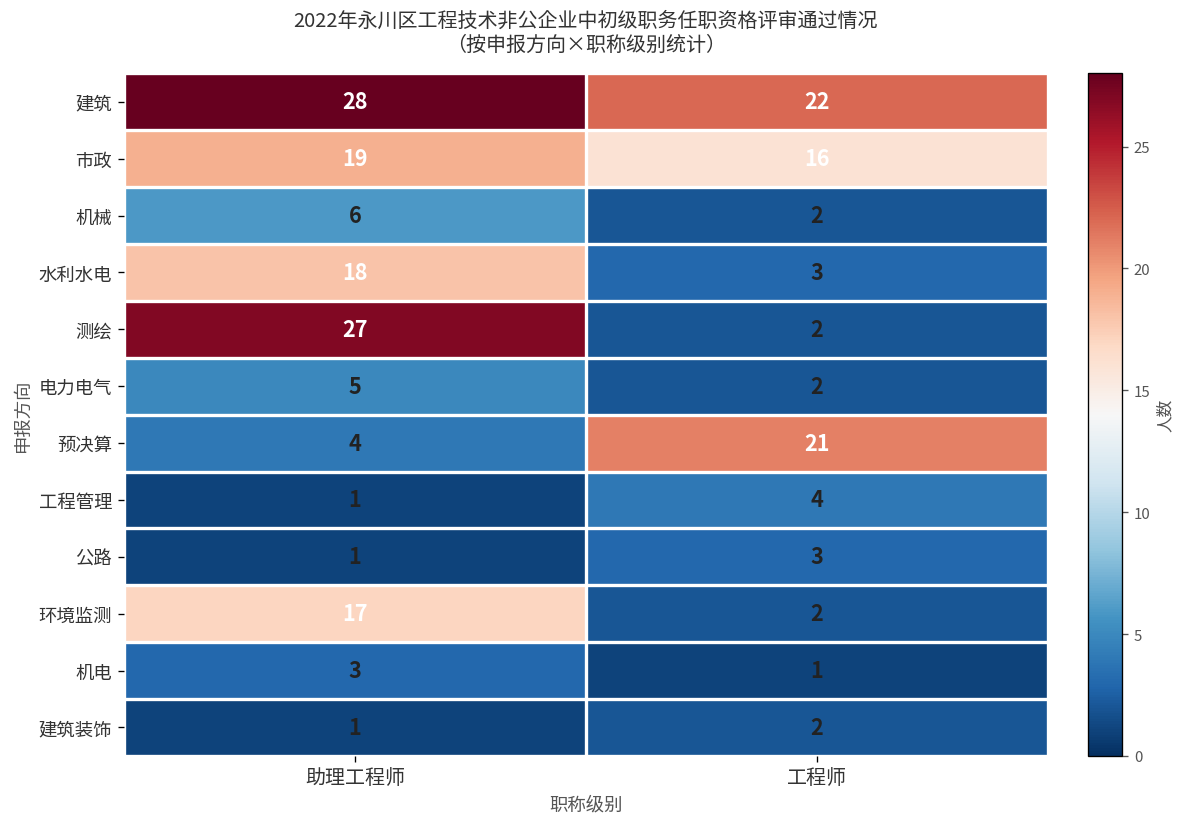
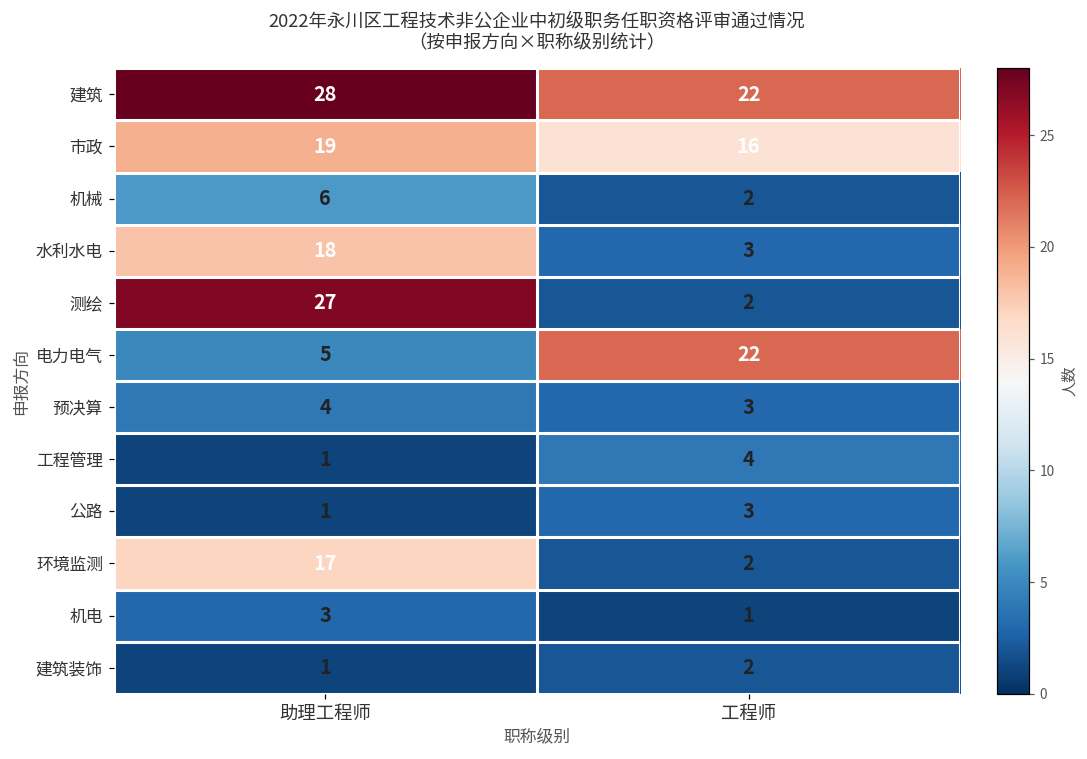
  {
    "建筑": {
      "助理工程师": 28,
      "工程师": 22
    },
    "市政": {
      "助理工程师": 19
    },
    "机械": {
      "助理工程师": 6,
      "工程师": 2
    },
    "水利水电": {
      "助理工程师": 18,
      "工程师": 3
    },
    "测绘": {
      "助理工程师": 27,
      "工程师": 2
    },
    "电力电气": {
      "助理工程师": 5,
-     "工程师": 2
+     "工程师": 22
    },
    "预决算": {
      "助理工程师": 4,
-     "工程师": 21
+     "工程师": 3
    },
    "工程管理": {
      "助理工程师": 1,
      "工程师": 4
    },
    "公路": {
      "助理工程师": 1,
      "工程师": 3
    },
    "环境监测": {
      "助理工程师": 17,
      "工程师": 2
    },
    "机电": {
      "助理工程师": 3,
      "工程师": 1
    },
    "建筑装饰": {
      "助理工程师": 1,
      "工程师": 2
    }
  }
